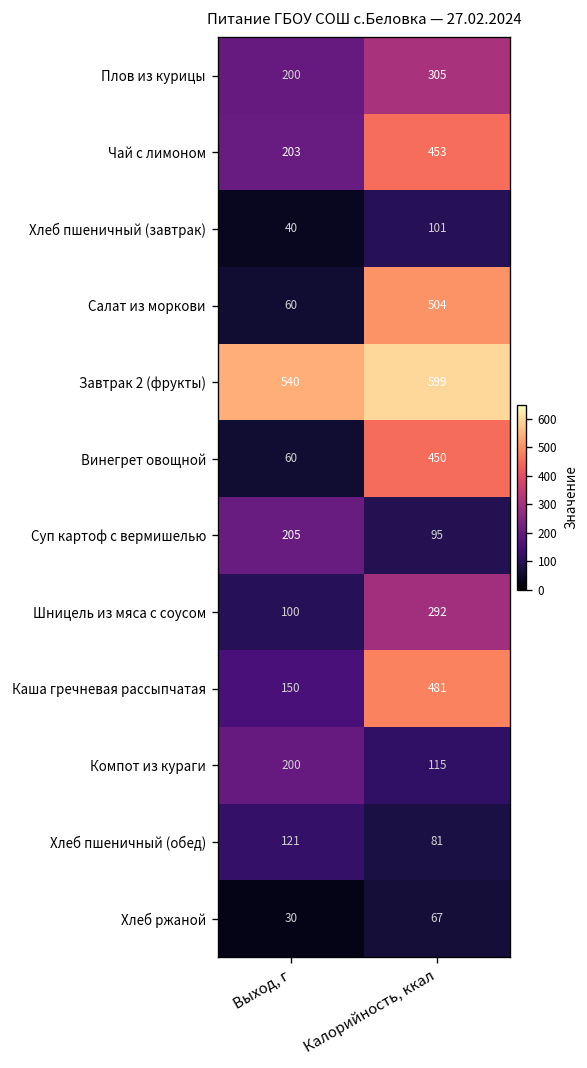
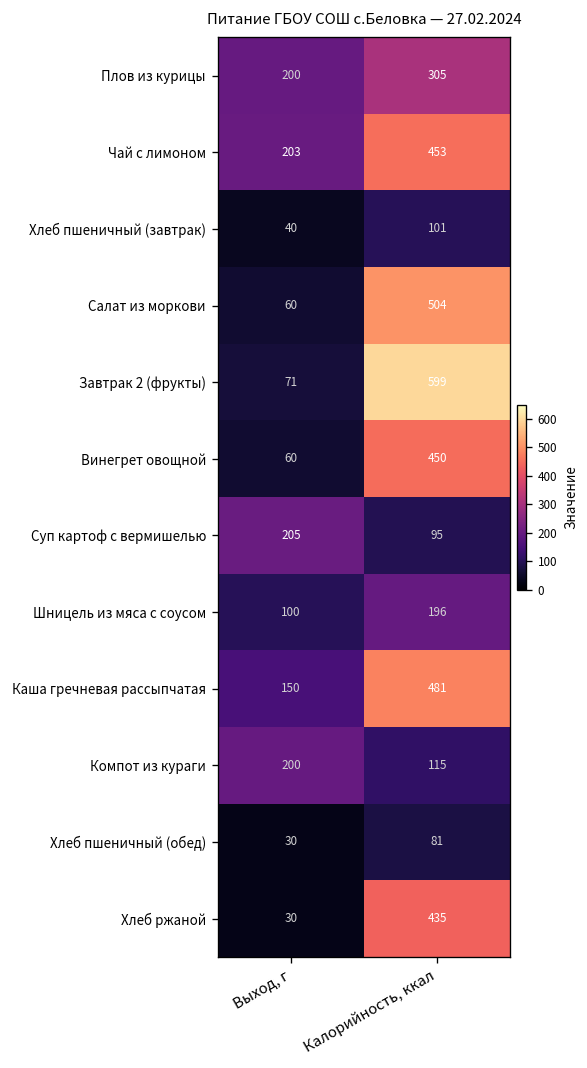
  {
    "Плов из курицы": {
      "Выход, г": 200,
      "Калорийность, ккал": 305
    },
    "Чай с лимоном": {
      "Выход, г": 203,
      "Калорийность, ккал": 453
    },
    "Хлеб пшеничный (завтрак)": {
      "Выход, г": 40,
      "Калорийность, ккал": 101
    },
    "Салат из моркови": {
      "Выход, г": 60,
      "Калорийность, ккал": 504
    },
    "Завтрак 2 (фрукты)": {
-     "Выход, г": 540,
+     "Выход, г": 71,
      "Калорийность, ккал": 599
    },
    "Винегрет овощной": {
      "Выход, г": 60,
      "Калорийность, ккал": 450
    },
    "Суп картоф с вермишелью": {
      "Выход, г": 205,
      "Калорийность, ккал": 95
    },
    "Шницель из мяса с соусом": {
      "Выход, г": 100,
-     "Калорийность, ккал": 292
+     "Калорийность, ккал": 196
    },
    "Каша гречневая рассыпчатая": {
      "Выход, г": 150,
      "Калорийность, ккал": 481
    },
    "Компот из кураги": {
      "Выход, г": 200,
      "Калорийность, ккал": 115
    },
    "Хлеб пшеничный (обед)": {
-     "Выход, г": 121,
+     "Выход, г": 30,
      "Калорийность, ккал": 81
    },
    "Хлеб ржаной": {
      "Выход, г": 30,
-     "Калорийность, ккал": 67
+     "Калорийность, ккал": 435
    }
  }
